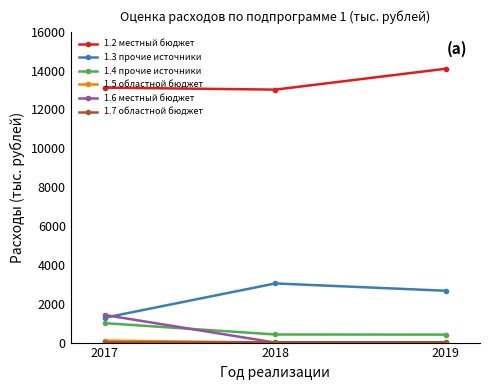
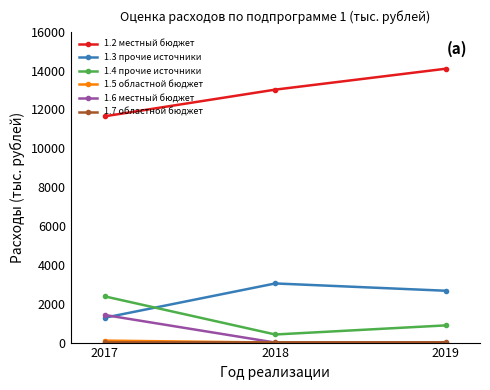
  {
    "1.2 местный бюджет": {
-     "2017": 13100,
+     "2017": 11700,
      "2018": 13000,
      "2019": 14100
    },
    "1.3 прочие источники": {
      "2017": 1300,
      "2018": 3000,
      "2019": 2700
    },
    "1.4 прочие источники": {
-     "2017": 1000,
+     "2017": 2400,
      "2018": 400,
-     "2019": 400
+     "2019": 900
    },
    "1.6 местный бюджет": {
      "2017": 1400
    }
  }
